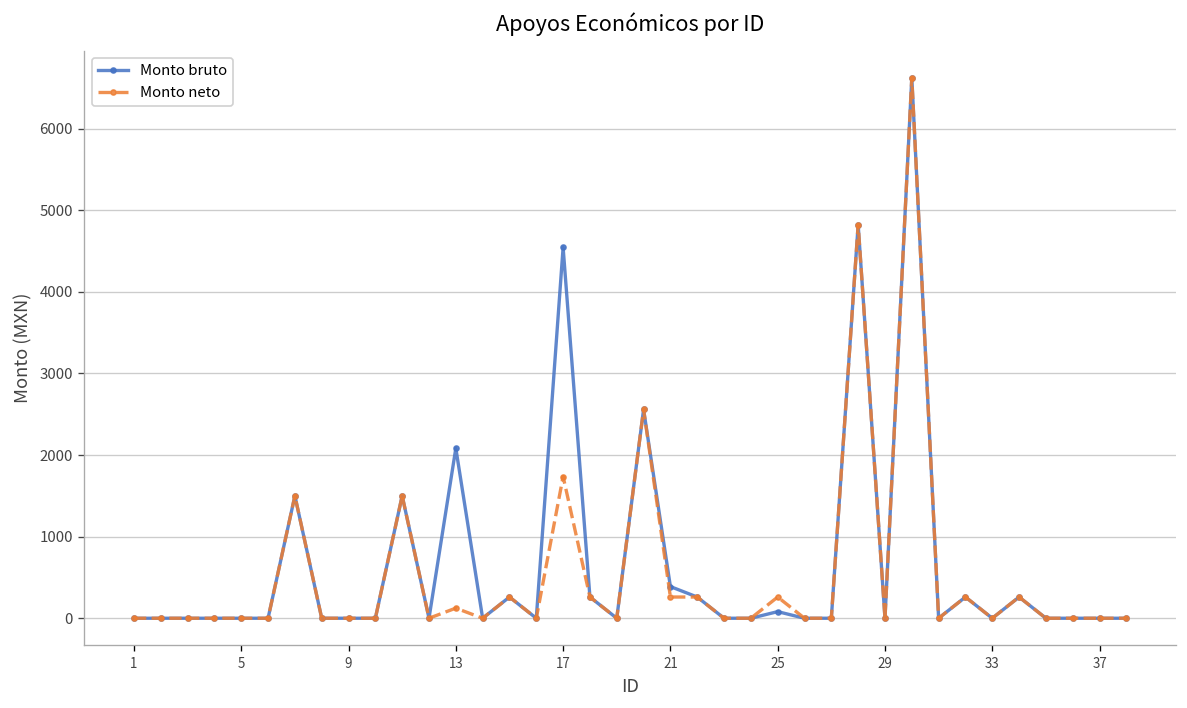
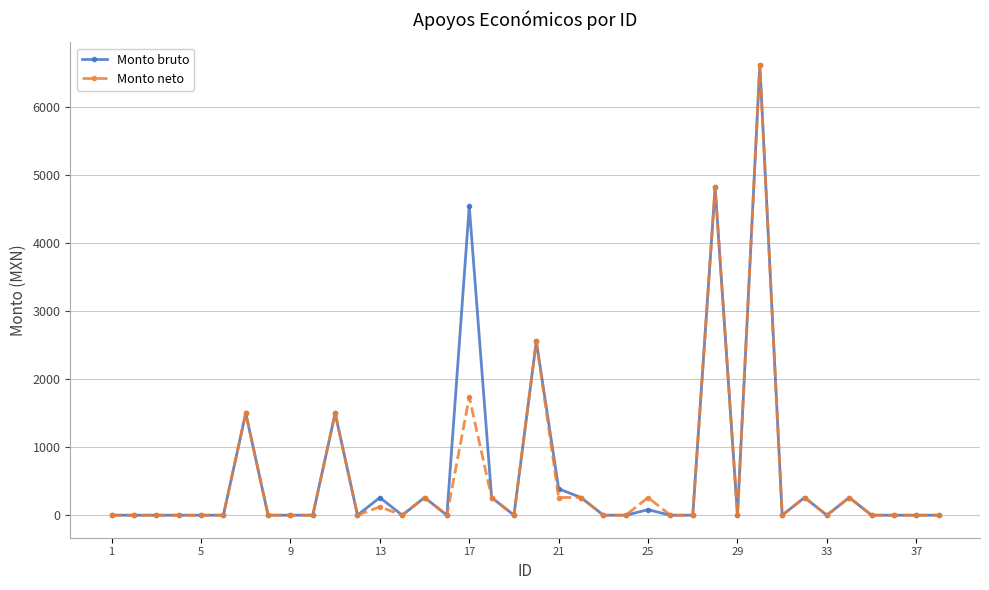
  {
    "Monto bruto": {
-     "13": 2100,
+     "13": 300,
      "17": 4500,
      "21": 400,
      "25": 100
    },
    "Monto neto": {
      "13": 100,
      "17": 1700,
      "21": 300,
      "25": 300
    }
  }
